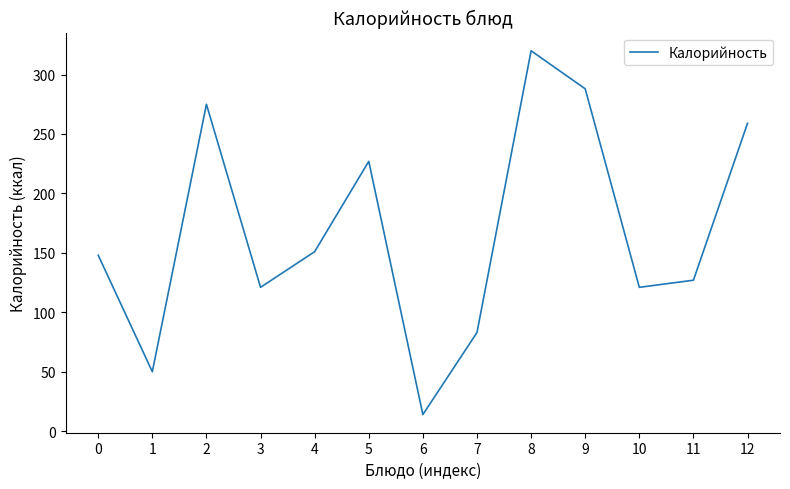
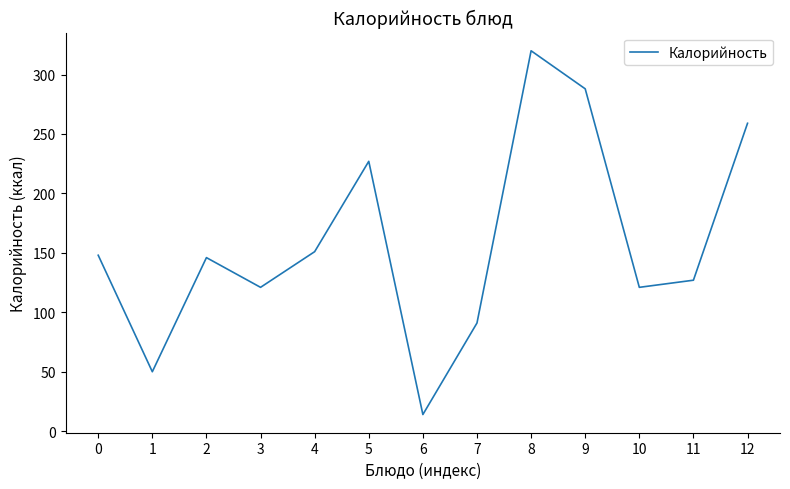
  {
    "0": 148,
    "1": 50,
-   "2": 275,
+   "2": 146,
    "3": 121,
    "4": 151,
    "5": 227,
    "6": 14,
-   "7": 83,
+   "7": 91,
    "8": 320,
    "9": 288,
    "10": 121,
    "11": 127,
    "12": 259
  }
